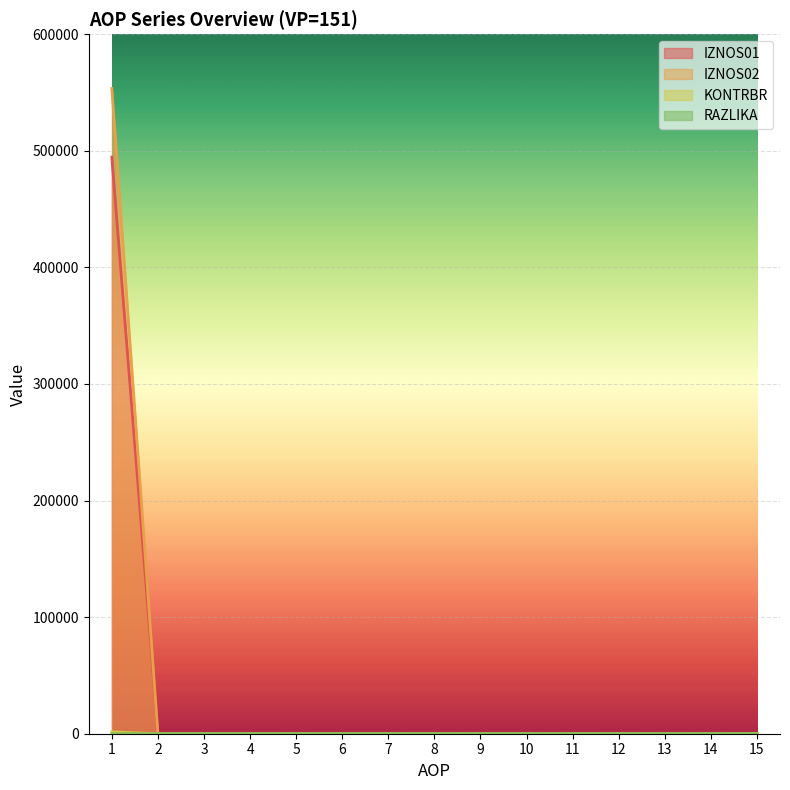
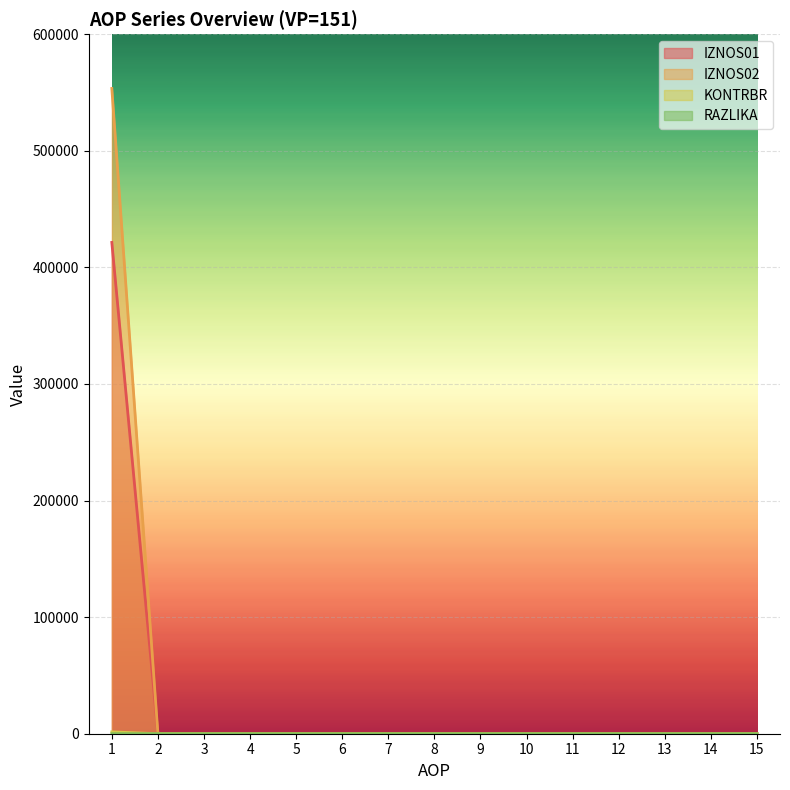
  {
    "IZNOS01": {
-     "1": 495000
+     "1": 421000
    }
  }
